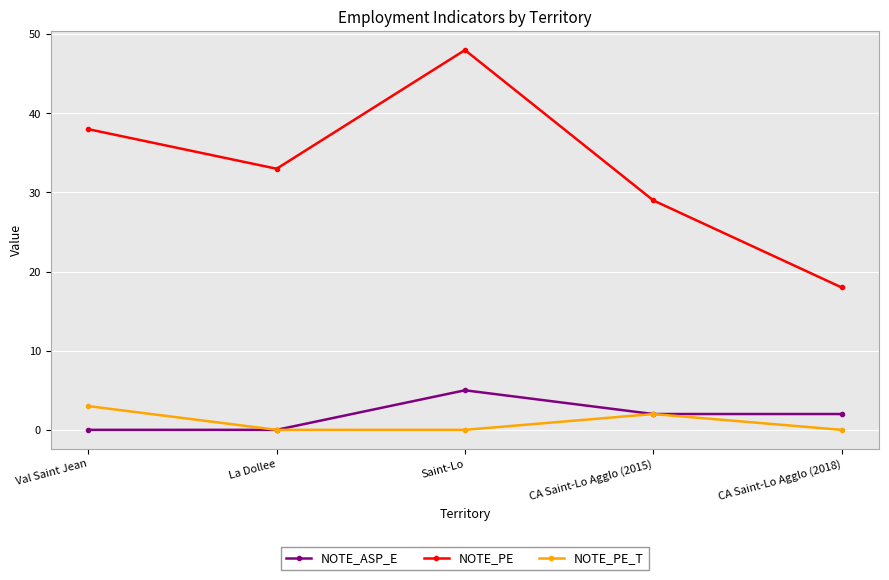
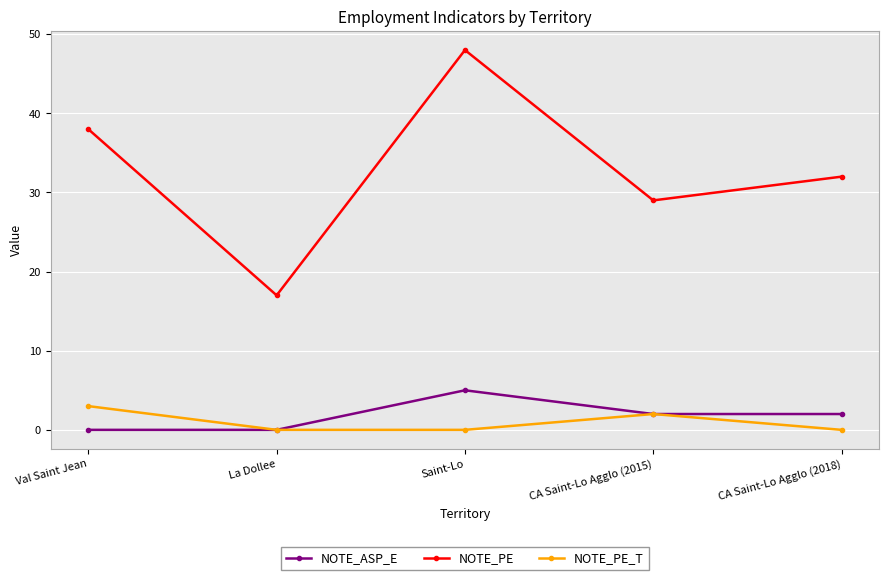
  {
    "NOTE_ASP_E": {
      "Val Saint Jean": 0,
      "Saint-Lo": 5,
      "CA Saint-Lo Agglo (2018)": 2
    },
    "NOTE_PE": {
      "Val Saint Jean": 38,
-     "La Dollee": 33,
+     "La Dollee": 17,
      "Saint-Lo": 48,
      "CA Saint-Lo Agglo (2015)": 29,
-     "CA Saint-Lo Agglo (2018)": 18
+     "CA Saint-Lo Agglo (2018)": 32
    },
    "NOTE_PE_T": {
      "Val Saint Jean": 3,
      "Saint-Lo": 0,
      "CA Saint-Lo Agglo (2018)": 0
    }
  }
